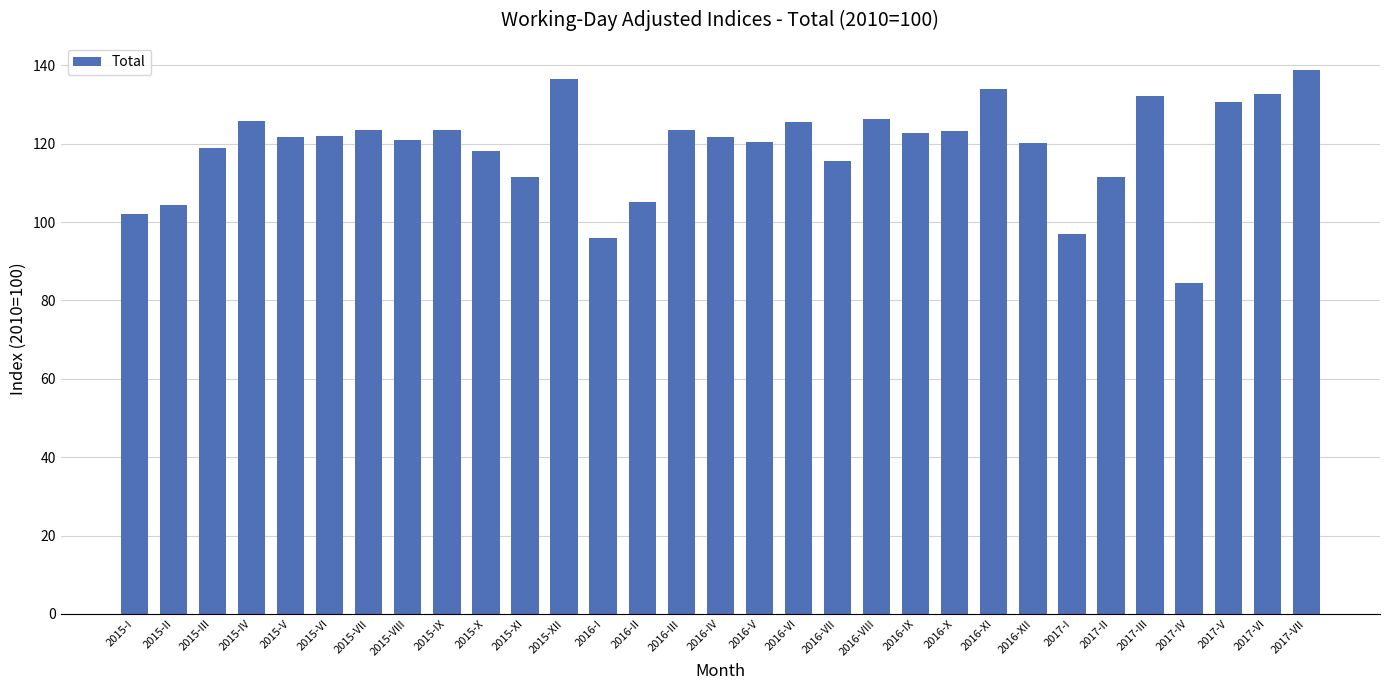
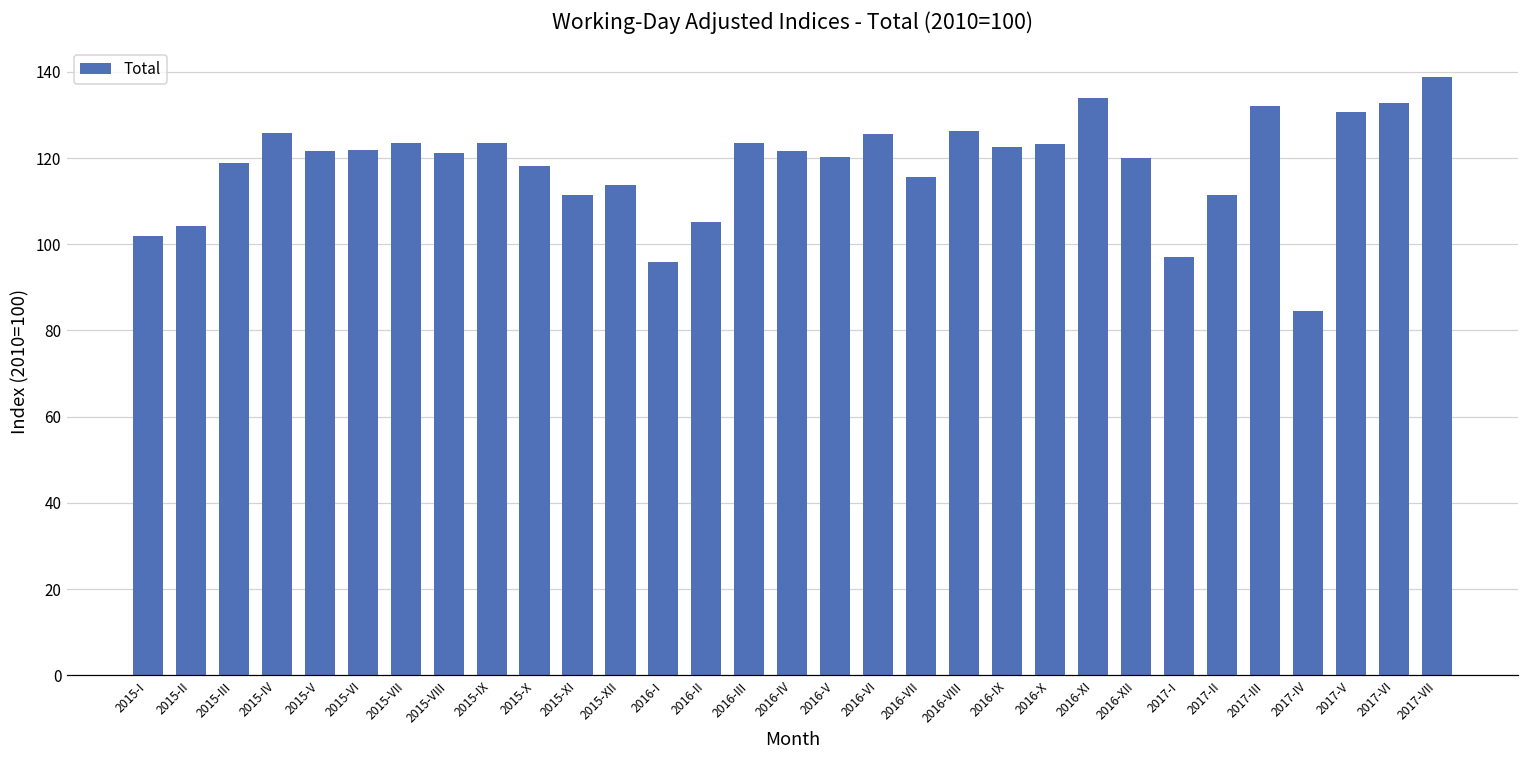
  {
    "2015-I": 102,
    "2015-II": 104,
    "2015-III": 119,
    "2015-IV": 126,
    "2015-V": 122,
    "2015-VI": 122,
    "2015-VII": 123,
    "2015-VIII": 121,
    "2015-IX": 123,
    "2015-X": 118,
    "2015-XI": 111,
-   "2015-XII": 137,
+   "2015-XII": 114,
    "2016-I": 96,
    "2016-II": 105,
    "2016-III": 123,
    "2016-IV": 122,
    "2016-V": 120,
    "2016-VI": 126,
    "2016-VII": 116,
    "2016-VIII": 126,
    "2016-IX": 123,
    "2016-X": 123,
    "2016-XI": 134,
    "2016-XII": 120,
    "2017-I": 97,
    "2017-II": 111,
    "2017-III": 132,
    "2017-IV": 84,
    "2017-V": 131,
    "2017-VI": 133,
    "2017-VII": 139
  }
